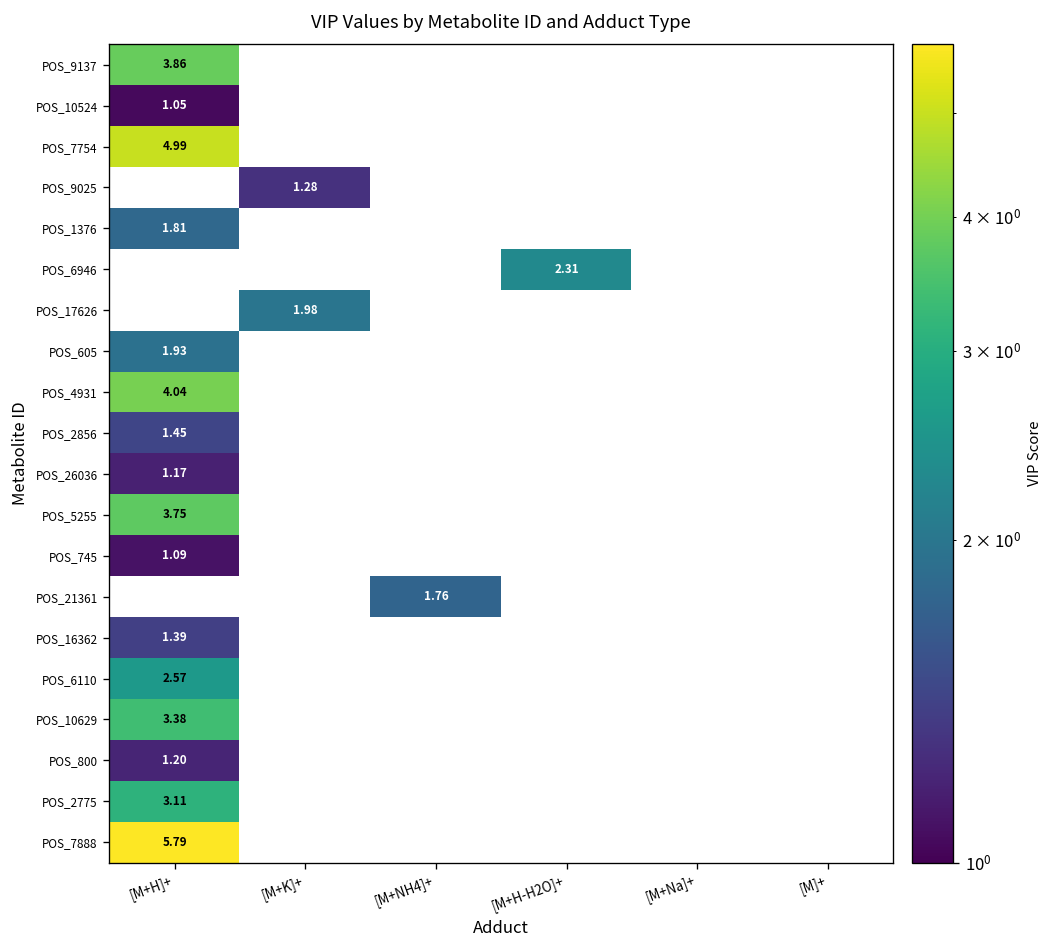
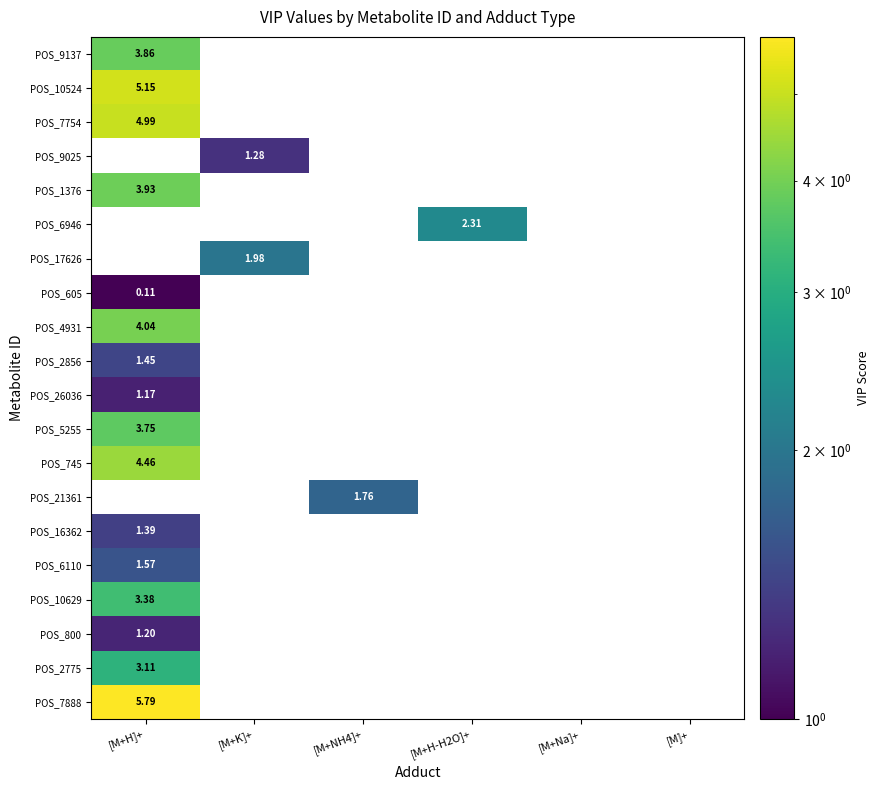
  {
    "POS_9137": {
      "[M+H]+": 3.86
    },
    "POS_10524": {
-     "[M+H]+": 1.05
+     "[M+H]+": 5.15
    },
    "POS_7754": {
      "[M+H]+": 4.99
    },
    "POS_9025": {
      "[M+K]+": 1.28
    },
    "POS_1376": {
-     "[M+H]+": 1.81
+     "[M+H]+": 3.93
    },
    "POS_6946": {
      "[M+H-H2O]+": 2.31
    },
    "POS_17626": {
      "[M+K]+": 1.98
    },
    "POS_605": {
-     "[M+H]+": 1.93
+     "[M+H]+": 0.11
    },
    "POS_4931": {
      "[M+H]+": 4.04
    },
    "POS_2856": {
      "[M+H]+": 1.45
    },
    "POS_26036": {
      "[M+H]+": 1.17
    },
    "POS_5255": {
      "[M+H]+": 3.75
    },
    "POS_745": {
-     "[M+H]+": 1.09
+     "[M+H]+": 4.46
    },
    "POS_21361": {
      "[M+NH4]+": 1.76
    },
    "POS_16362": {
      "[M+H]+": 1.39
    },
    "POS_6110": {
-     "[M+H]+": 2.57
+     "[M+H]+": 1.57
    },
    "POS_10629": {
      "[M+H]+": 3.38
    },
    "POS_800": {
      "[M+H]+": 1.20
    },
    "POS_2775": {
      "[M+H]+": 3.11
    },
    "POS_7888": {
      "[M+H]+": 5.79
    }
  }
